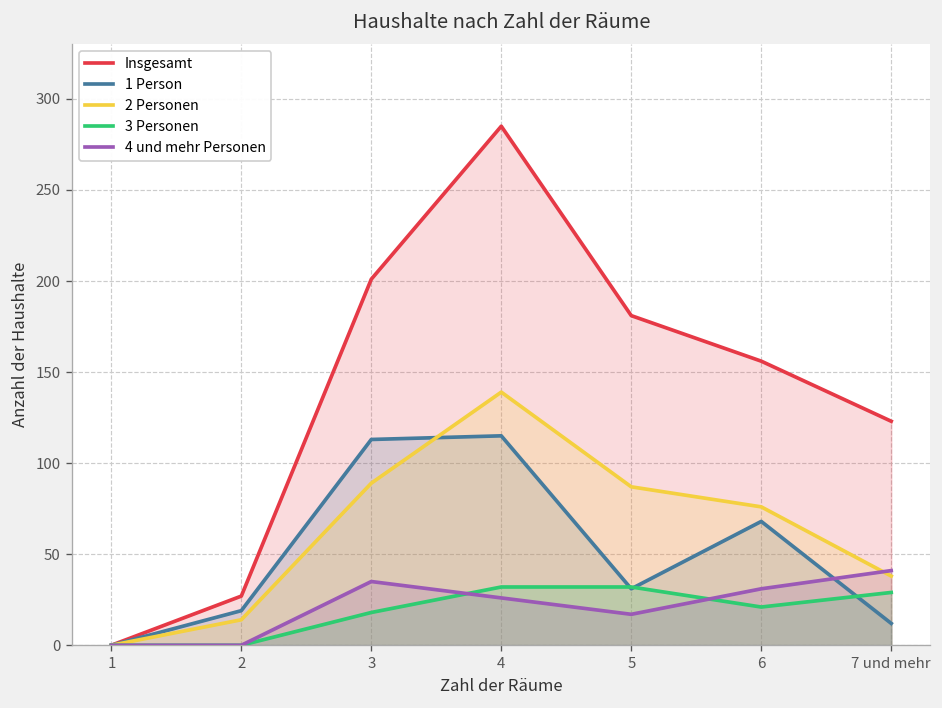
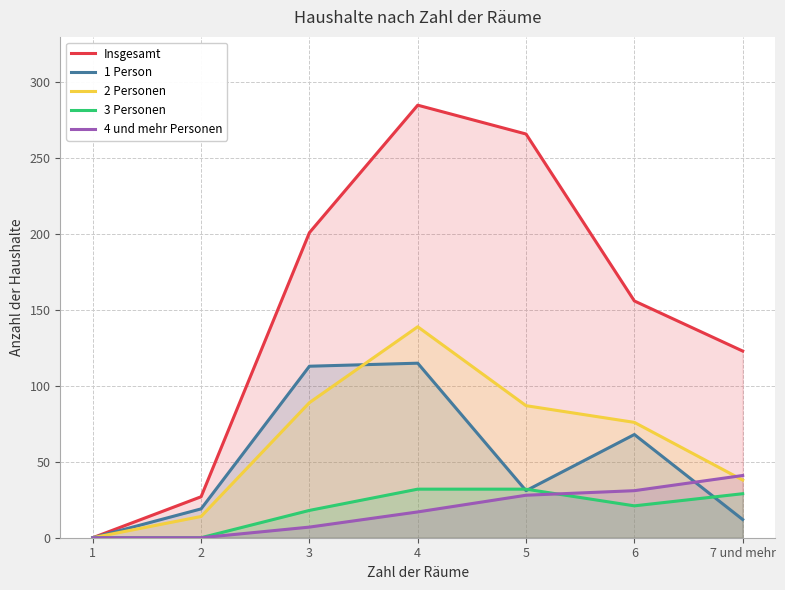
  {
    "Insgesamt": {
      "2": 27,
      "3": 201,
      "4": 285,
-     "5": 181,
+     "5": 266,
      "6": 156,
      "7 und mehr": 123
    },
    "1 Person": {
      "2": 19,
      "3": 113,
      "4": 115,
      "6": 68,
      "7 und mehr": 12
    },
    "2 Personen": {
      "2": 14,
      "3": 89,
      "4": 139,
      "5": 87,
      "6": 76,
      "7 und mehr": 38
    },
    "3 Personen": {
      "3": 18,
      "4": 32,
      "6": 21,
      "7 und mehr": 29
    },
    "4 und mehr Personen": {
-     "3": 35,
-     "4": 26,
-     "5": 17,
+     "3": 7,
+     "4": 17,
+     "5": 28,
      "6": 31,
      "7 und mehr": 41
    }
  }
